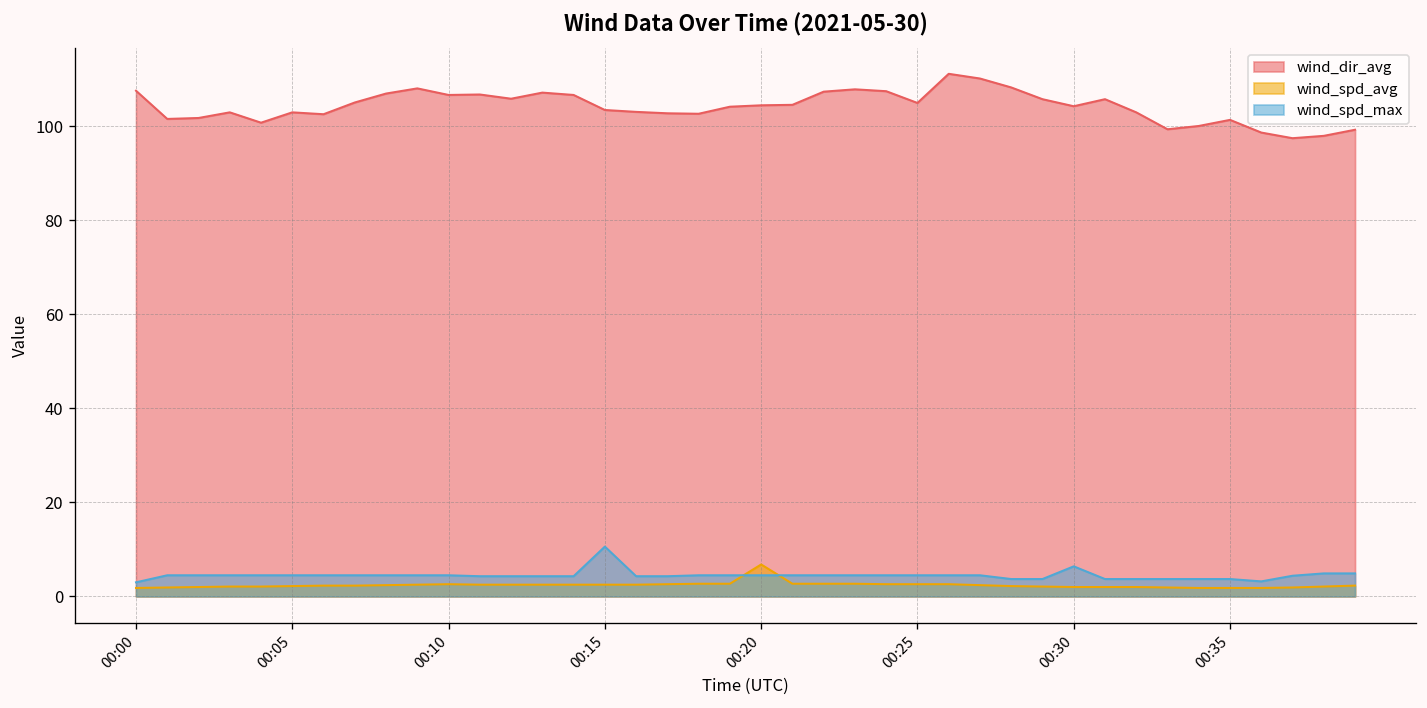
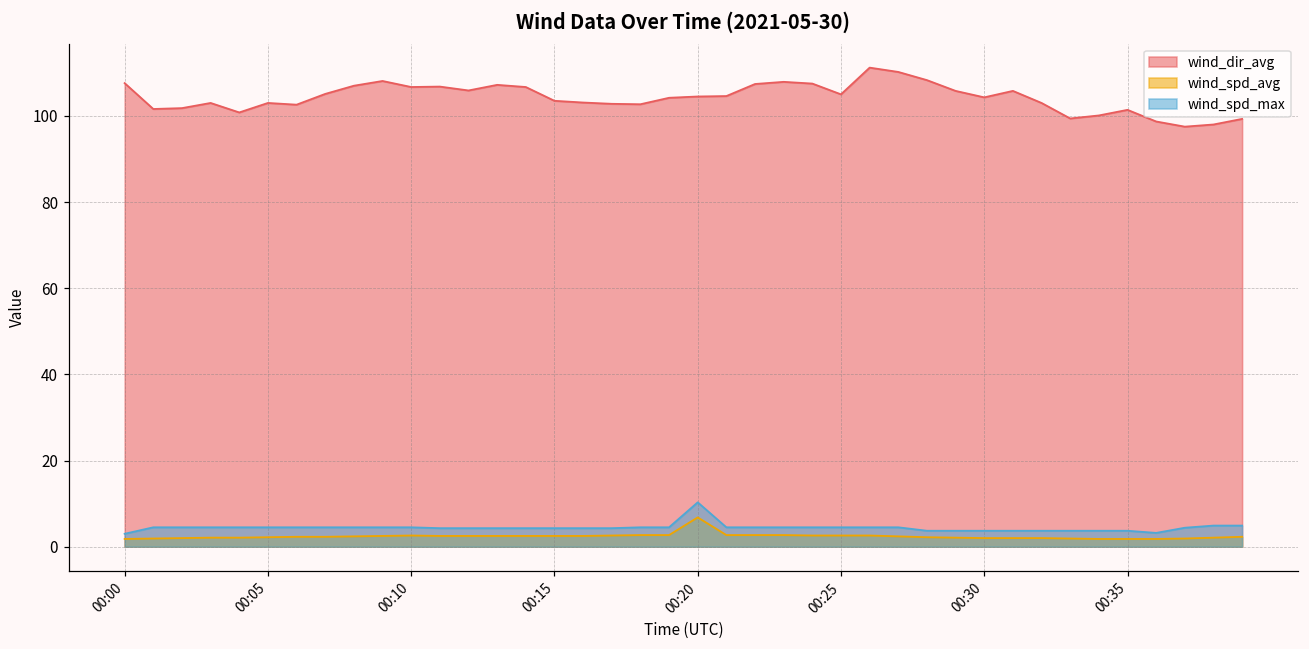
  {
    "wind_dir_avg": {
      "00:00": 108,
      "00:05": 103,
      "00:10": 107,
      "00:15": 104,
      "00:20": 105,
      "00:25": 105,
      "00:30": 104,
      "00:35": 101
    },
    "wind_spd_avg": {
      "00:00": 2,
      "00:05": 2,
      "00:10": 3,
      "00:15": 3,
      "00:20": 7,
      "00:25": 3,
      "00:30": 2,
      "00:35": 2
    },
    "wind_spd_max": {
      "00:00": 3,
      "00:05": 5,
      "00:10": 5,
-     "00:15": 11,
-     "00:20": 5,
+     "00:15": 4,
+     "00:20": 10,
      "00:25": 5,
-     "00:30": 6,
+     "00:30": 4,
      "00:35": 4
    }
  }
